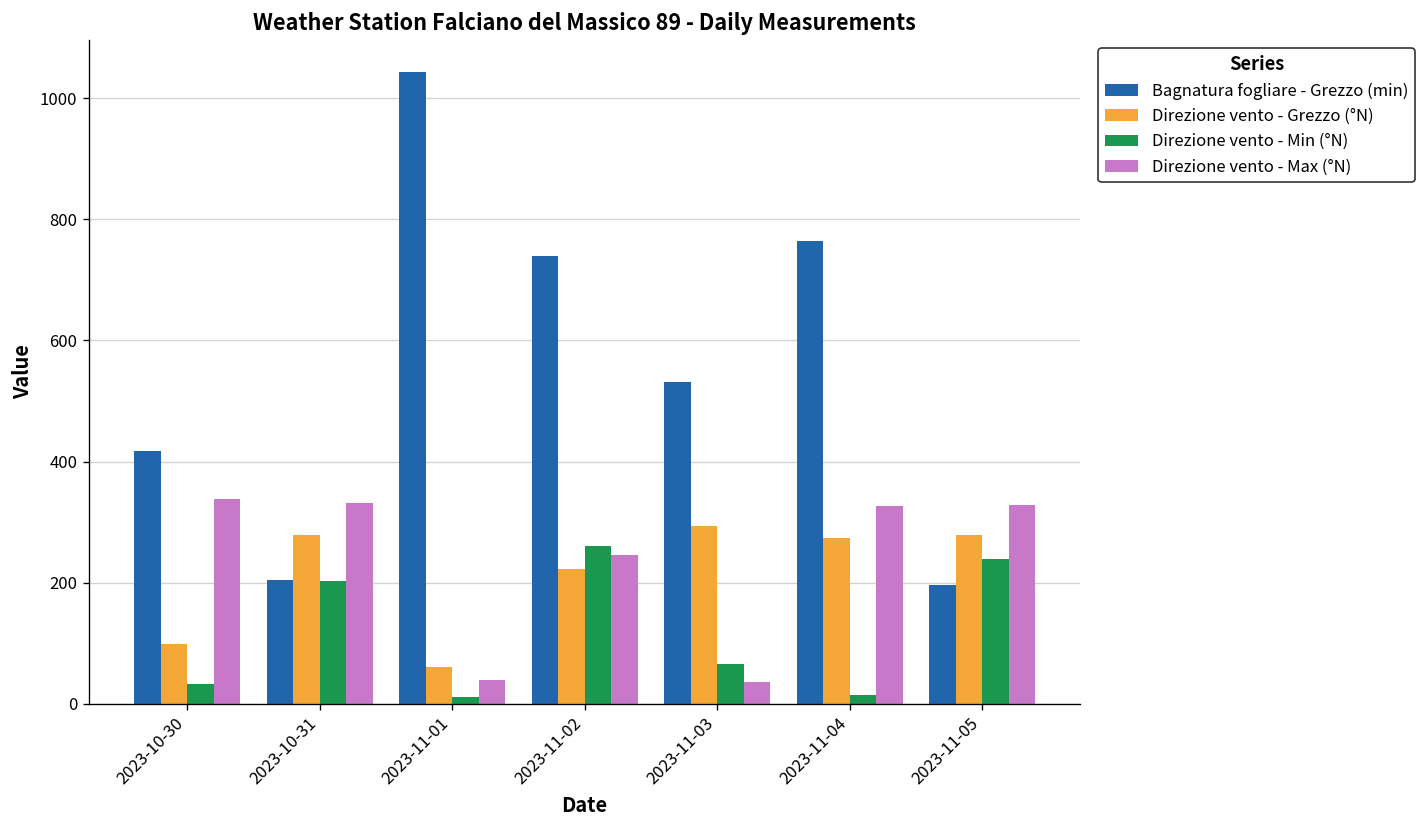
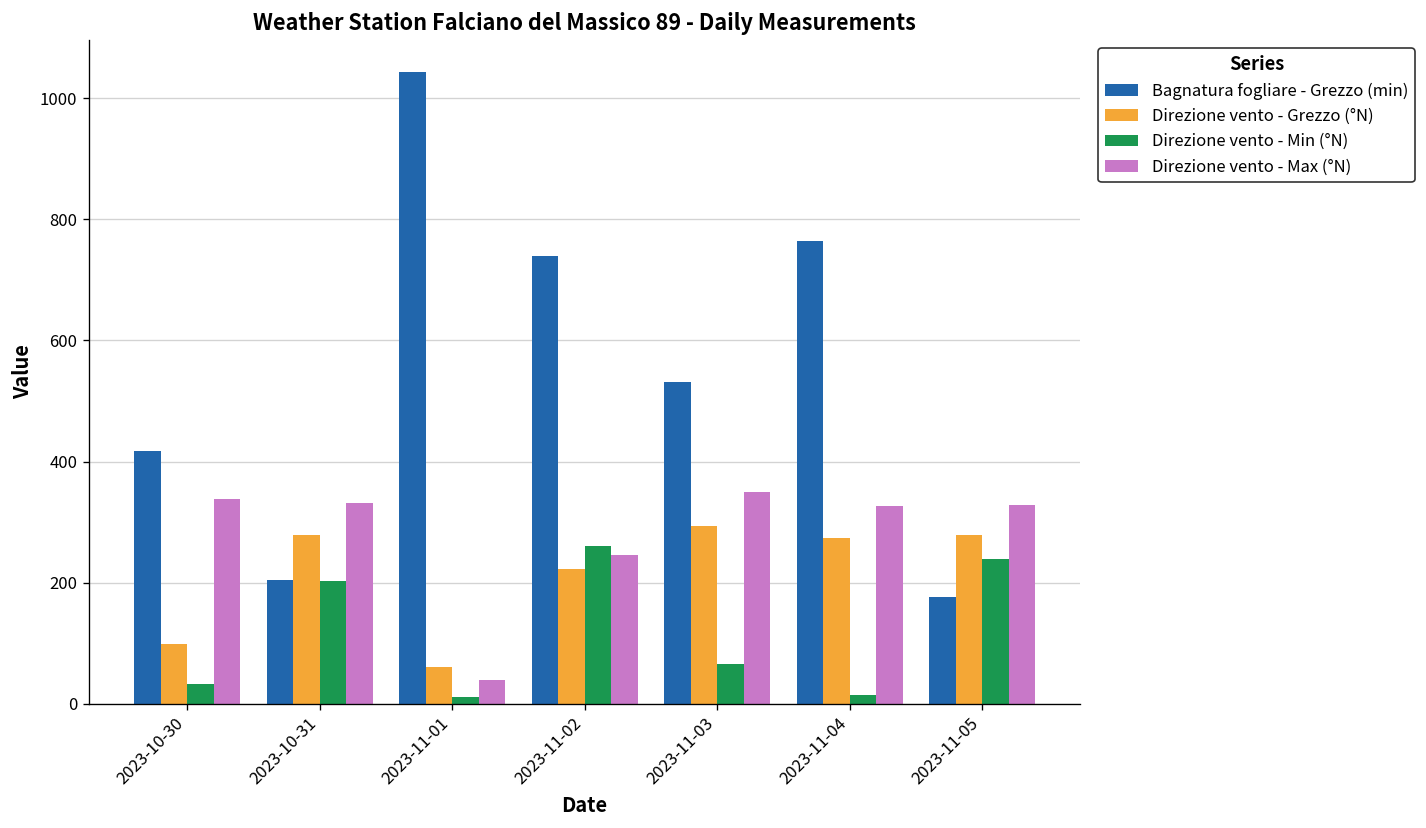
  {
    "Bagnatura fogliare - Grezzo (min)": {
      "2023-10-30": 420,
      "2023-10-31": 200,
      "2023-11-01": 1040,
      "2023-11-02": 740,
      "2023-11-03": 530,
      "2023-11-04": 770,
-     "2023-11-05": 200
+     "2023-11-05": 180
    },
    "Direzione vento - Grezzo (°N)": {
      "2023-10-30": 100,
      "2023-10-31": 280,
      "2023-11-01": 60,
      "2023-11-02": 220,
      "2023-11-03": 290,
      "2023-11-04": 270,
      "2023-11-05": 280
    },
    "Direzione vento - Min (°N)": {
      "2023-10-30": 30,
      "2023-10-31": 200,
      "2023-11-01": 10,
      "2023-11-02": 260,
      "2023-11-03": 70,
      "2023-11-04": 10,
      "2023-11-05": 240
    },
    "Direzione vento - Max (°N)": {
      "2023-10-30": 340,
      "2023-10-31": 330,
      "2023-11-01": 40,
      "2023-11-02": 250,
-     "2023-11-03": 40,
+     "2023-11-03": 350,
      "2023-11-04": 330,
      "2023-11-05": 330
    }
  }
